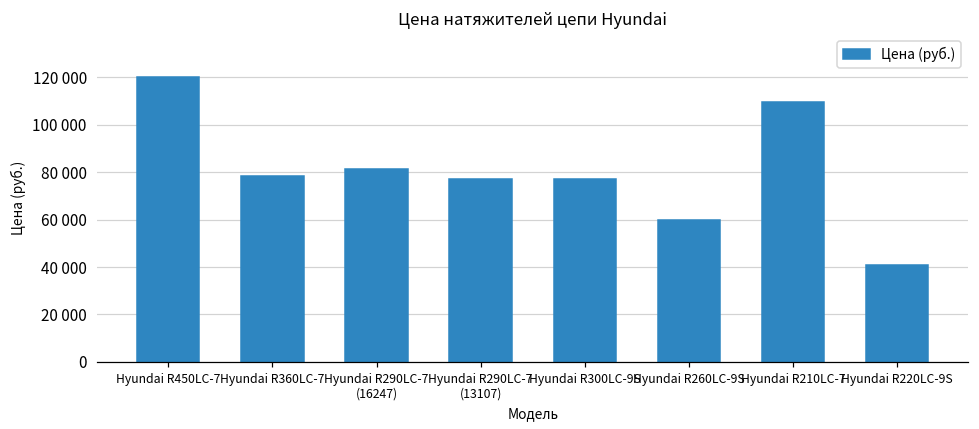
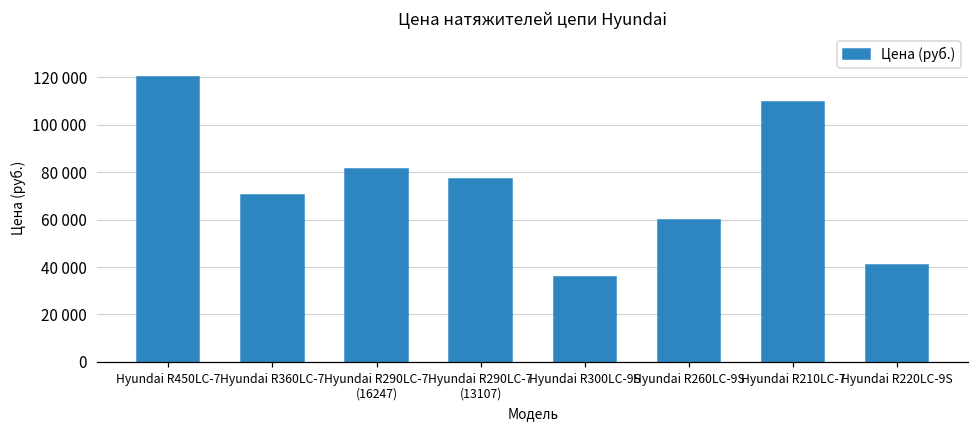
  {
    "Hyundai R450LC-7": 120000,
-   "Hyundai R360LC-7": 79000,
+   "Hyundai R360LC-7": 70000,
    "Hyundai R290LC-7 (16247)": 81000,
    "Hyundai R290LC-7 (13107)": 77000,
-   "Hyundai R300LC-9S": 77000,
+   "Hyundai R300LC-9S": 36000,
    "Hyundai R260LC-9S": 60000,
    "Hyundai R210LC-7": 110000,
    "Hyundai R220LC-9S": 41000
  }
